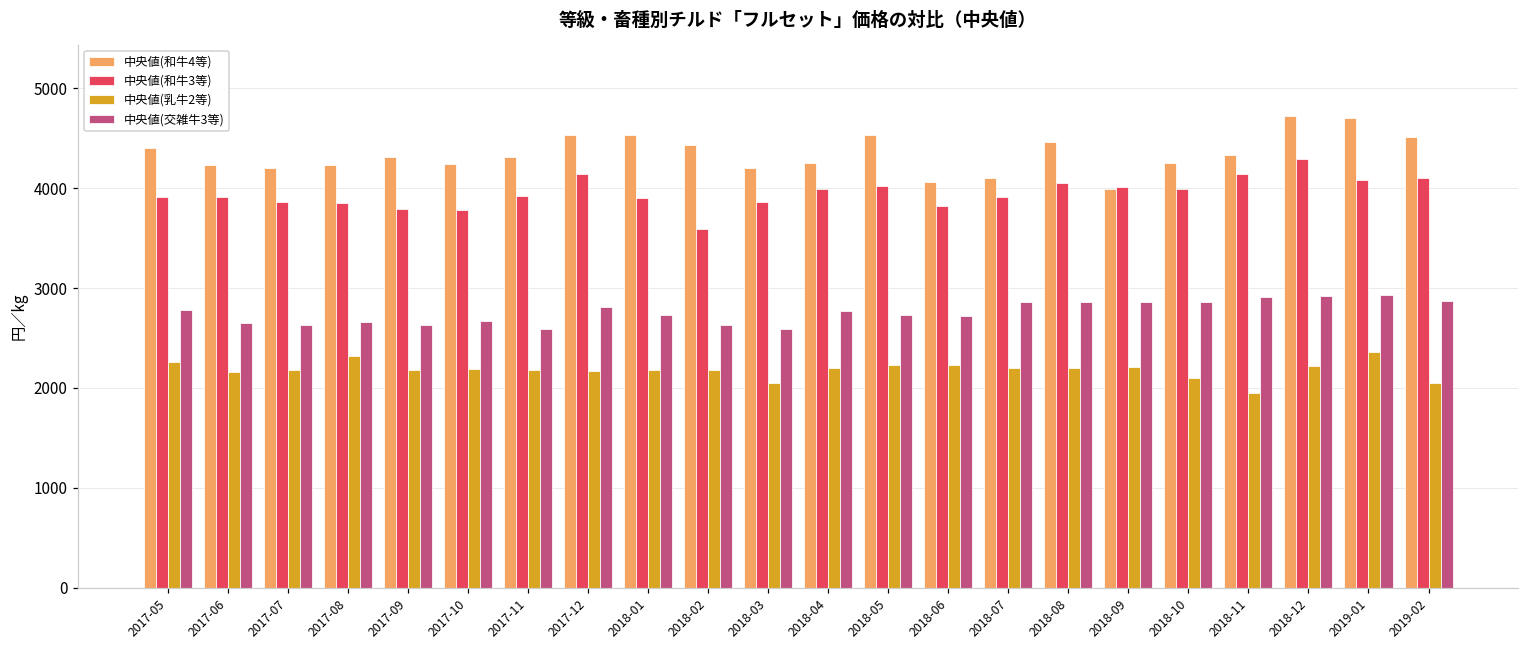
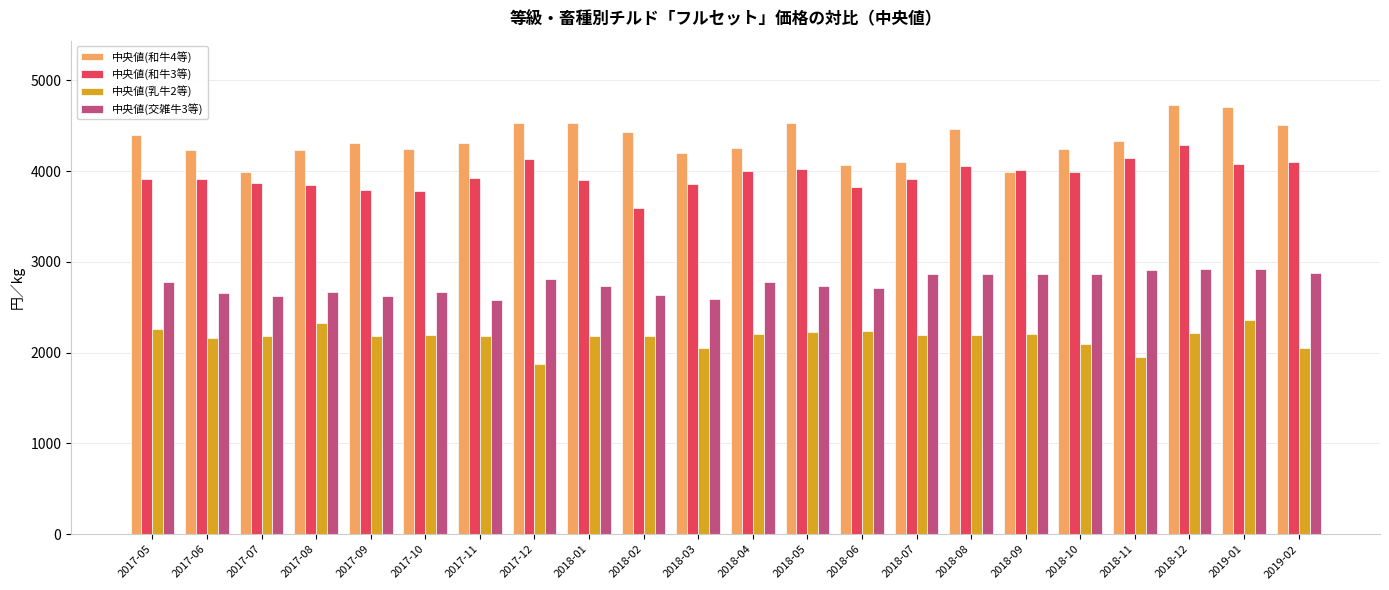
  {
    "中央値(和牛4等)": {
      "2017-05": 4400,
      "2017-06": 4200,
-     "2017-07": 4200,
+     "2017-07": 4000,
      "2017-08": 4200,
      "2017-09": 4300,
      "2017-10": 4200,
      "2017-11": 4300,
      "2017-12": 4500,
      "2018-01": 4500,
      "2018-02": 4400,
      "2018-03": 4200,
      "2018-04": 4300,
      "2018-05": 4500,
      "2018-06": 4100,
      "2018-07": 4100,
      "2018-08": 4500,
      "2018-09": 4000,
      "2018-10": 4300,
      "2018-11": 4300,
      "2018-12": 4700,
      "2019-01": 4700,
      "2019-02": 4500
    },
    "中央値(乳牛2等)": {
      "2017-05": 2300,
      "2017-06": 2200,
      "2017-07": 2200,
      "2017-08": 2300,
      "2017-09": 2200,
      "2017-10": 2200,
      "2017-11": 2200,
-     "2017-12": 2200,
+     "2017-12": 1900,
      "2018-01": 2200,
      "2018-02": 2200,
      "2018-03": 2000,
      "2018-04": 2200,
      "2018-05": 2200,
      "2018-06": 2200,
      "2018-07": 2200,
      "2018-08": 2200,
      "2018-09": 2200,
      "2018-10": 2100,
      "2018-11": 2000,
      "2018-12": 2200,
      "2019-01": 2400,
      "2019-02": 2000
    }
  }
